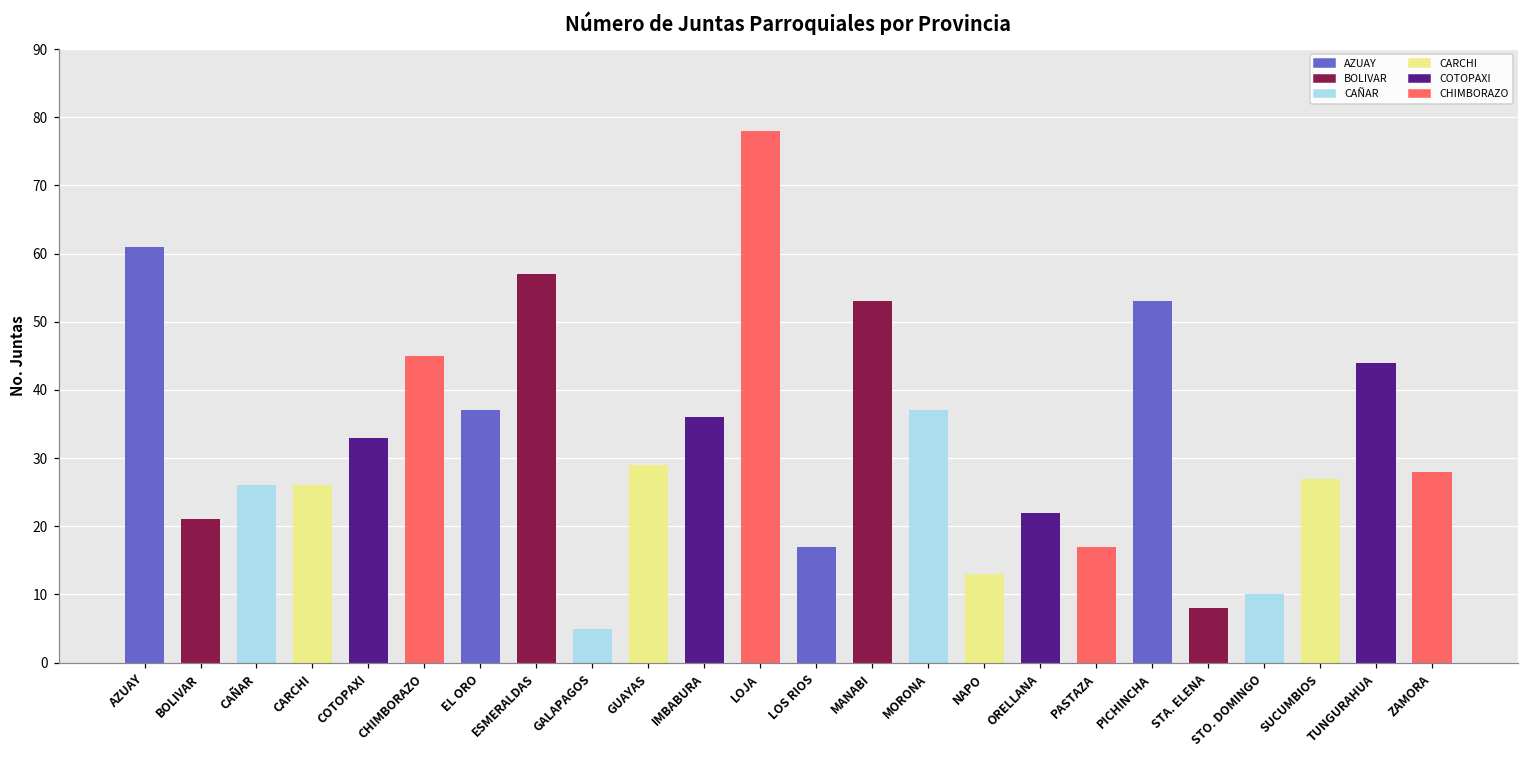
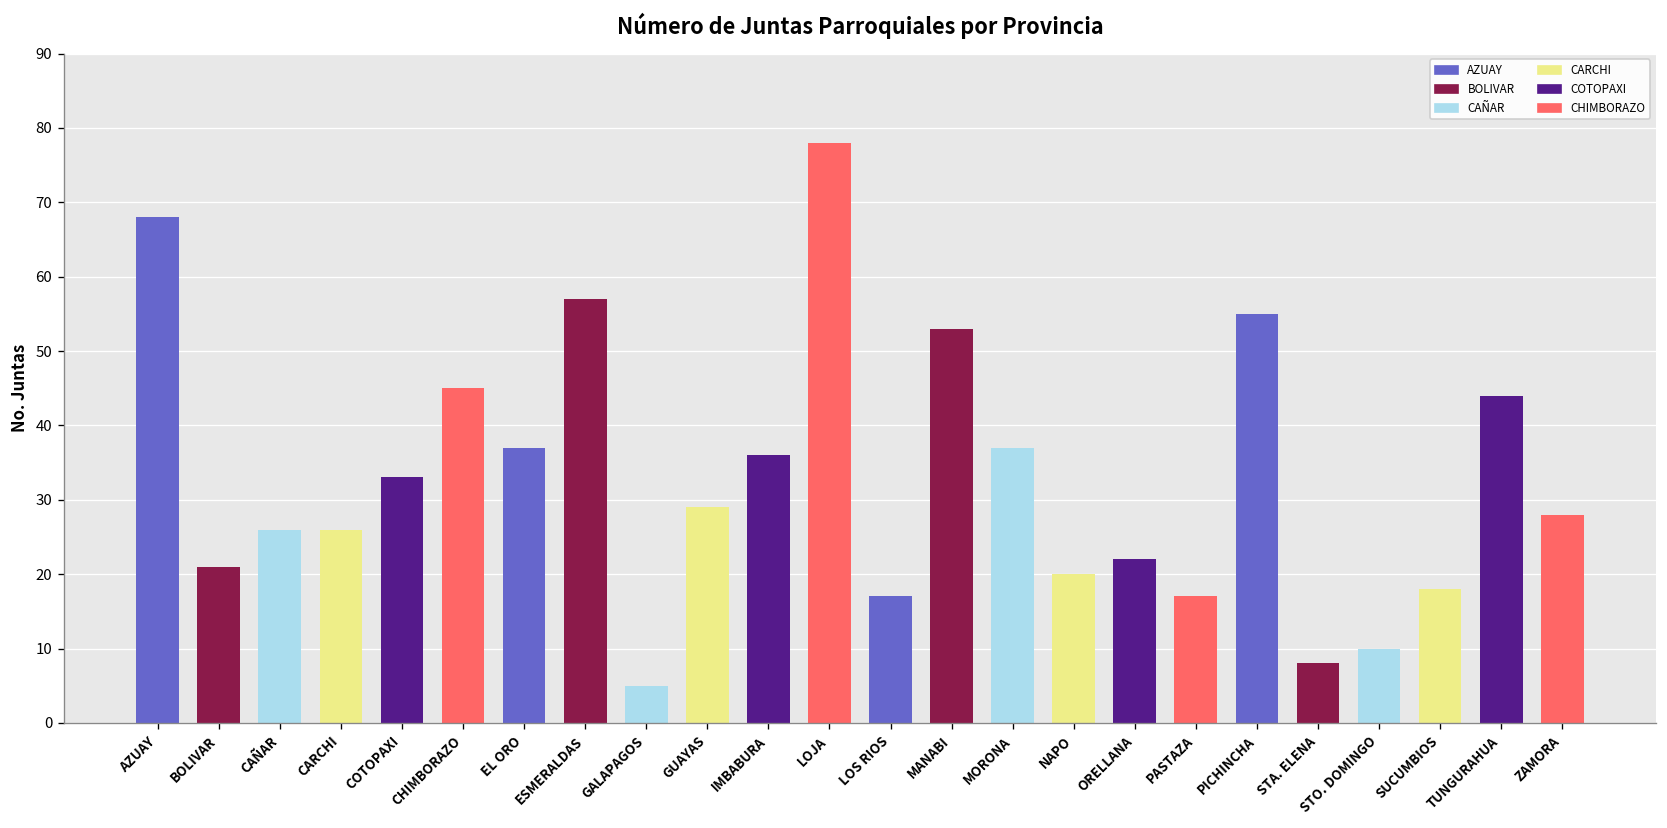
  {
-   "AZUAY": 61,
+   "AZUAY": 68,
    "BOLIVAR": 21,
    "CAÑAR": 26,
    "CARCHI": 26,
    "COTOPAXI": 33,
    "CHIMBORAZO": 45,
    "EL ORO": 37,
    "ESMERALDAS": 57,
    "GALAPAGOS": 5,
    "GUAYAS": 29,
    "IMBABURA": 36,
    "LOJA": 78,
    "LOS RIOS": 17,
    "MANABI": 53,
    "MORONA": 37,
-   "NAPO": 13,
+   "NAPO": 20,
    "ORELLANA": 22,
    "PASTAZA": 17,
-   "PICHINCHA": 53,
+   "PICHINCHA": 55,
    "STA. ELENA": 8,
    "STO. DOMINGO": 10,
-   "SUCUMBIOS": 27,
+   "SUCUMBIOS": 18,
    "TUNGURAHUA": 44,
    "ZAMORA": 28
  }
